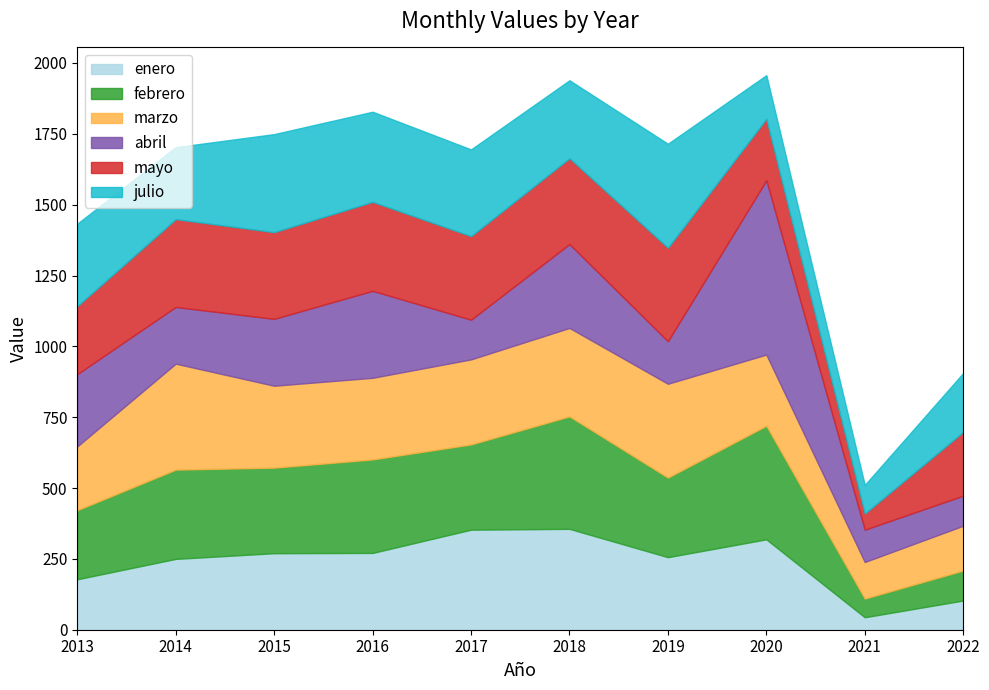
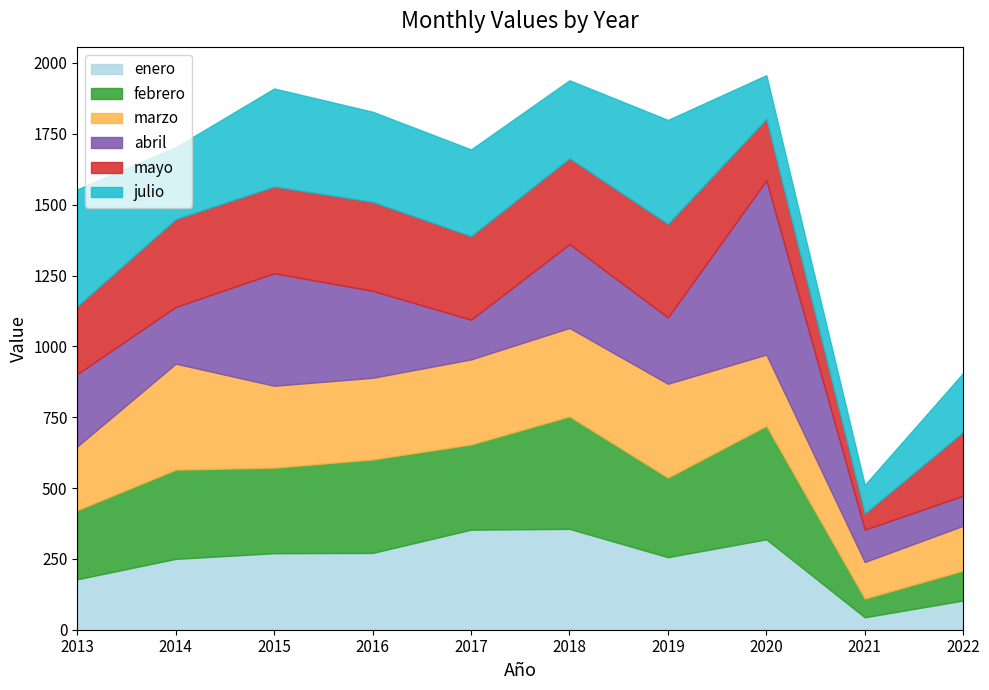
  {
    "enero": {
      "2013": 180,
      "2014": 250,
      "2015": 270,
      "2016": 270,
      "2017": 350,
      "2018": 360,
      "2019": 260,
      "2020": 320,
      "2021": 40,
      "2022": 100
    },
    "febrero": {
      "2013": 240,
      "2014": 320,
      "2015": 300,
      "2016": 330,
      "2017": 300,
      "2018": 400,
      "2019": 280,
      "2020": 400,
      "2021": 70,
      "2022": 110
    },
    "marzo": {
      "2013": 230,
      "2014": 370,
      "2015": 290,
      "2016": 290,
      "2017": 300,
      "2018": 310,
      "2019": 330,
      "2020": 250,
      "2021": 130,
      "2022": 160
    },
    "abril": {
      "2013": 260,
      "2014": 200,
-     "2015": 240,
+     "2015": 400,
      "2016": 310,
      "2017": 140,
      "2018": 300,
-     "2019": 150,
+     "2019": 230,
      "2020": 620,
      "2021": 110,
      "2022": 110
    },
    "mayo": {
      "2013": 240,
      "2014": 310,
      "2015": 310,
      "2016": 310,
      "2017": 300,
      "2018": 300,
      "2019": 330,
      "2020": 220,
      "2021": 60,
      "2022": 230
    },
    "julio": {
-     "2013": 290,
+     "2013": 410,
      "2015": 350,
      "2016": 320,
      "2017": 310,
      "2018": 280,
      "2019": 370,
      "2020": 150,
      "2021": 100,
      "2022": 210
    }
  }
